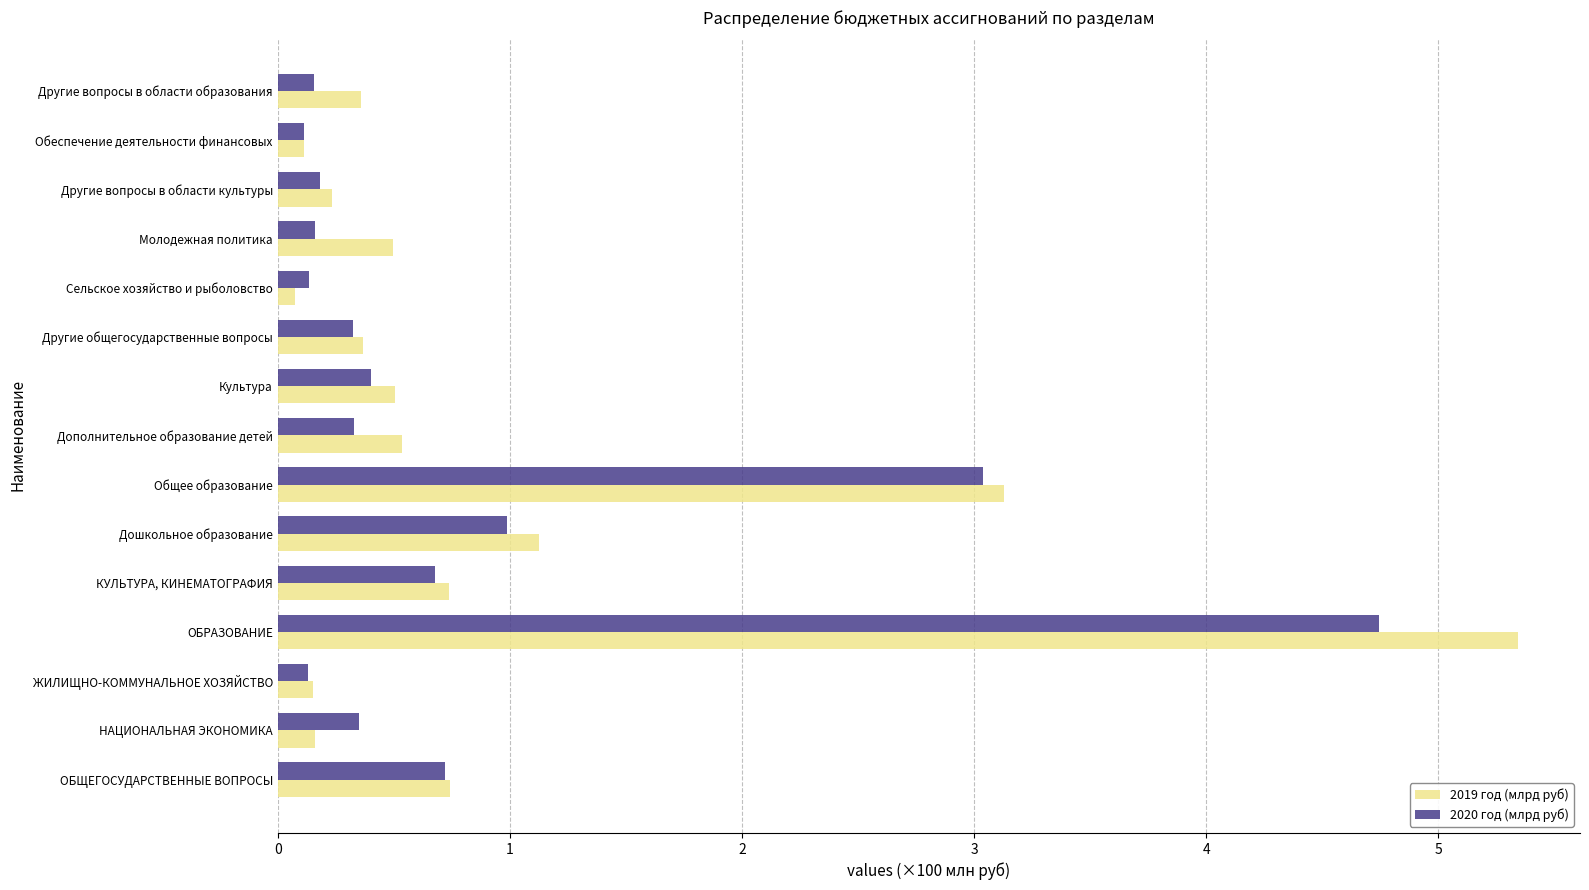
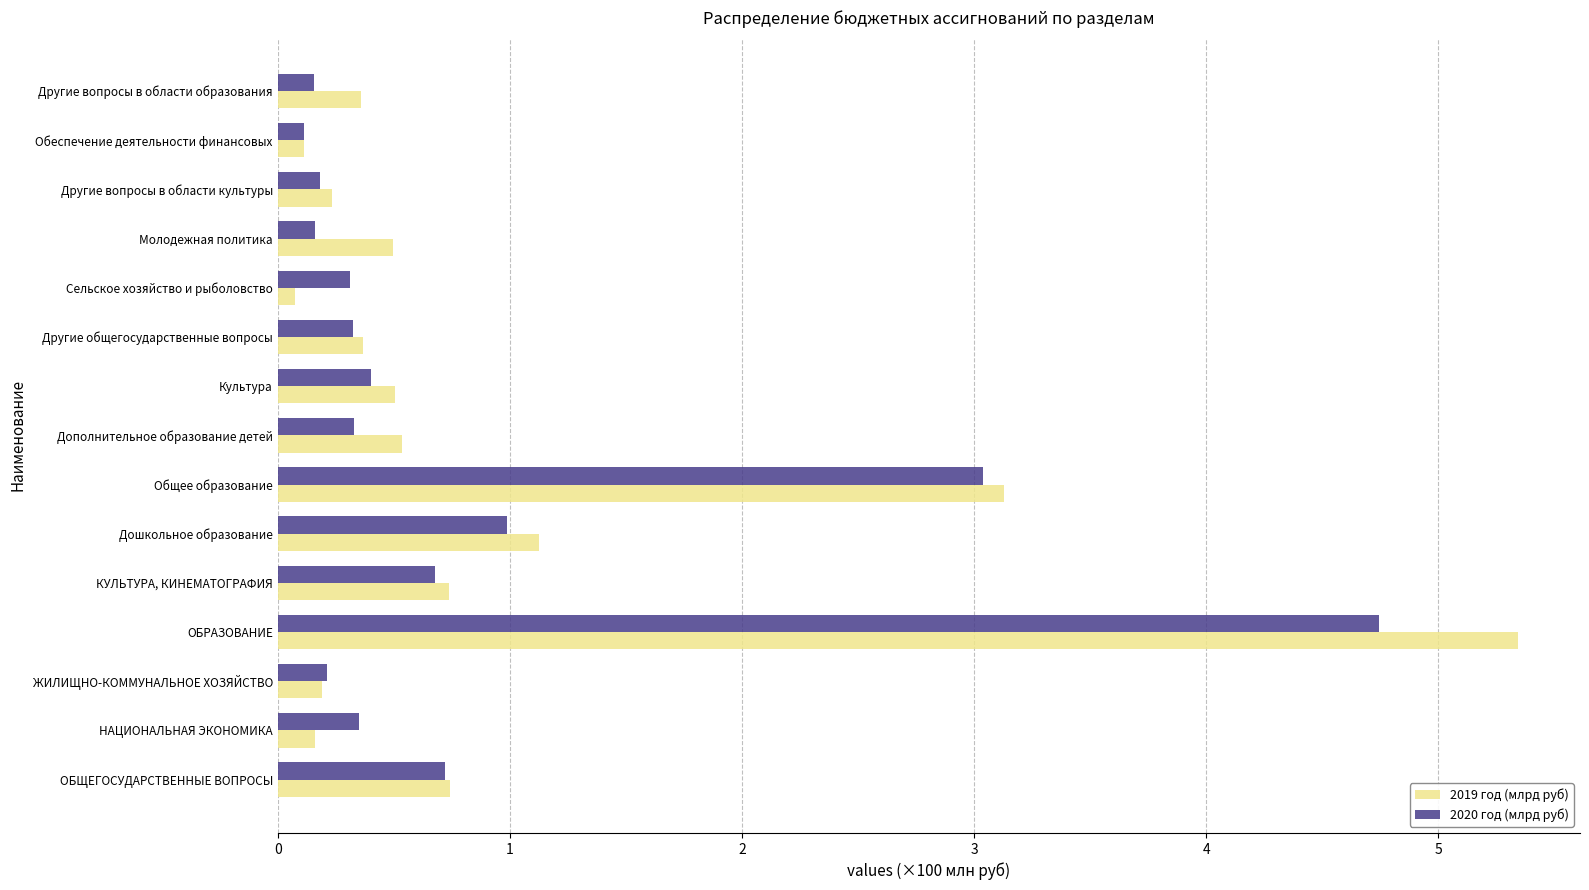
  {
    "2019 год (млрд руб)": {
      "Другие вопросы в области образования": 0.36,
      "Обеспечение деятельности финансовых": 0.11,
      "Другие вопросы в области культуры": 0.24,
      "Молодежная политика": 0.50,
      "Сельское хозяйство и рыболовство": 0.07,
      "Другие общегосударственные вопросы": 0.37,
      "Культура": 0.50,
      "Дополнительное образование детей": 0.53,
      "Общее образование": 3.13,
      "Дошкольное образование": 1.12,
      "КУЛЬТУРА, КИНЕМАТОГРАФИЯ": 0.74,
      "ОБРАЗОВАНИЕ": 5.34,
-     "ЖИЛИЩНО-КОММУНАЛЬНОЕ ХОЗЯЙСТВО": 0.15,
+     "ЖИЛИЩНО-КОММУНАЛЬНОЕ ХОЗЯЙСТВО": 0.19,
      "НАЦИОНАЛЬНАЯ ЭКОНОМИКА": 0.16,
      "ОБЩЕГОСУДАРСТВЕННЫЕ ВОПРОСЫ": 0.74
    },
    "2020 год (млрд руб)": {
      "Другие вопросы в области образования": 0.16,
      "Обеспечение деятельности финансовых": 0.11,
      "Другие вопросы в области культуры": 0.18,
      "Молодежная политика": 0.16,
-     "Сельское хозяйство и рыболовство": 0.14,
+     "Сельское хозяйство и рыболовство": 0.31,
      "Другие общегосударственные вопросы": 0.32,
      "Культура": 0.40,
      "Дополнительное образование детей": 0.33,
      "Общее образование": 3.04,
      "Дошкольное образование": 0.99,
      "КУЛЬТУРА, КИНЕМАТОГРАФИЯ": 0.68,
      "ОБРАЗОВАНИЕ": 4.74,
-     "ЖИЛИЩНО-КОММУНАЛЬНОЕ ХОЗЯЙСТВО": 0.13,
+     "ЖИЛИЩНО-КОММУНАЛЬНОЕ ХОЗЯЙСТВО": 0.21,
      "НАЦИОНАЛЬНАЯ ЭКОНОМИКА": 0.35,
      "ОБЩЕГОСУДАРСТВЕННЫЕ ВОПРОСЫ": 0.72
    }
  }
